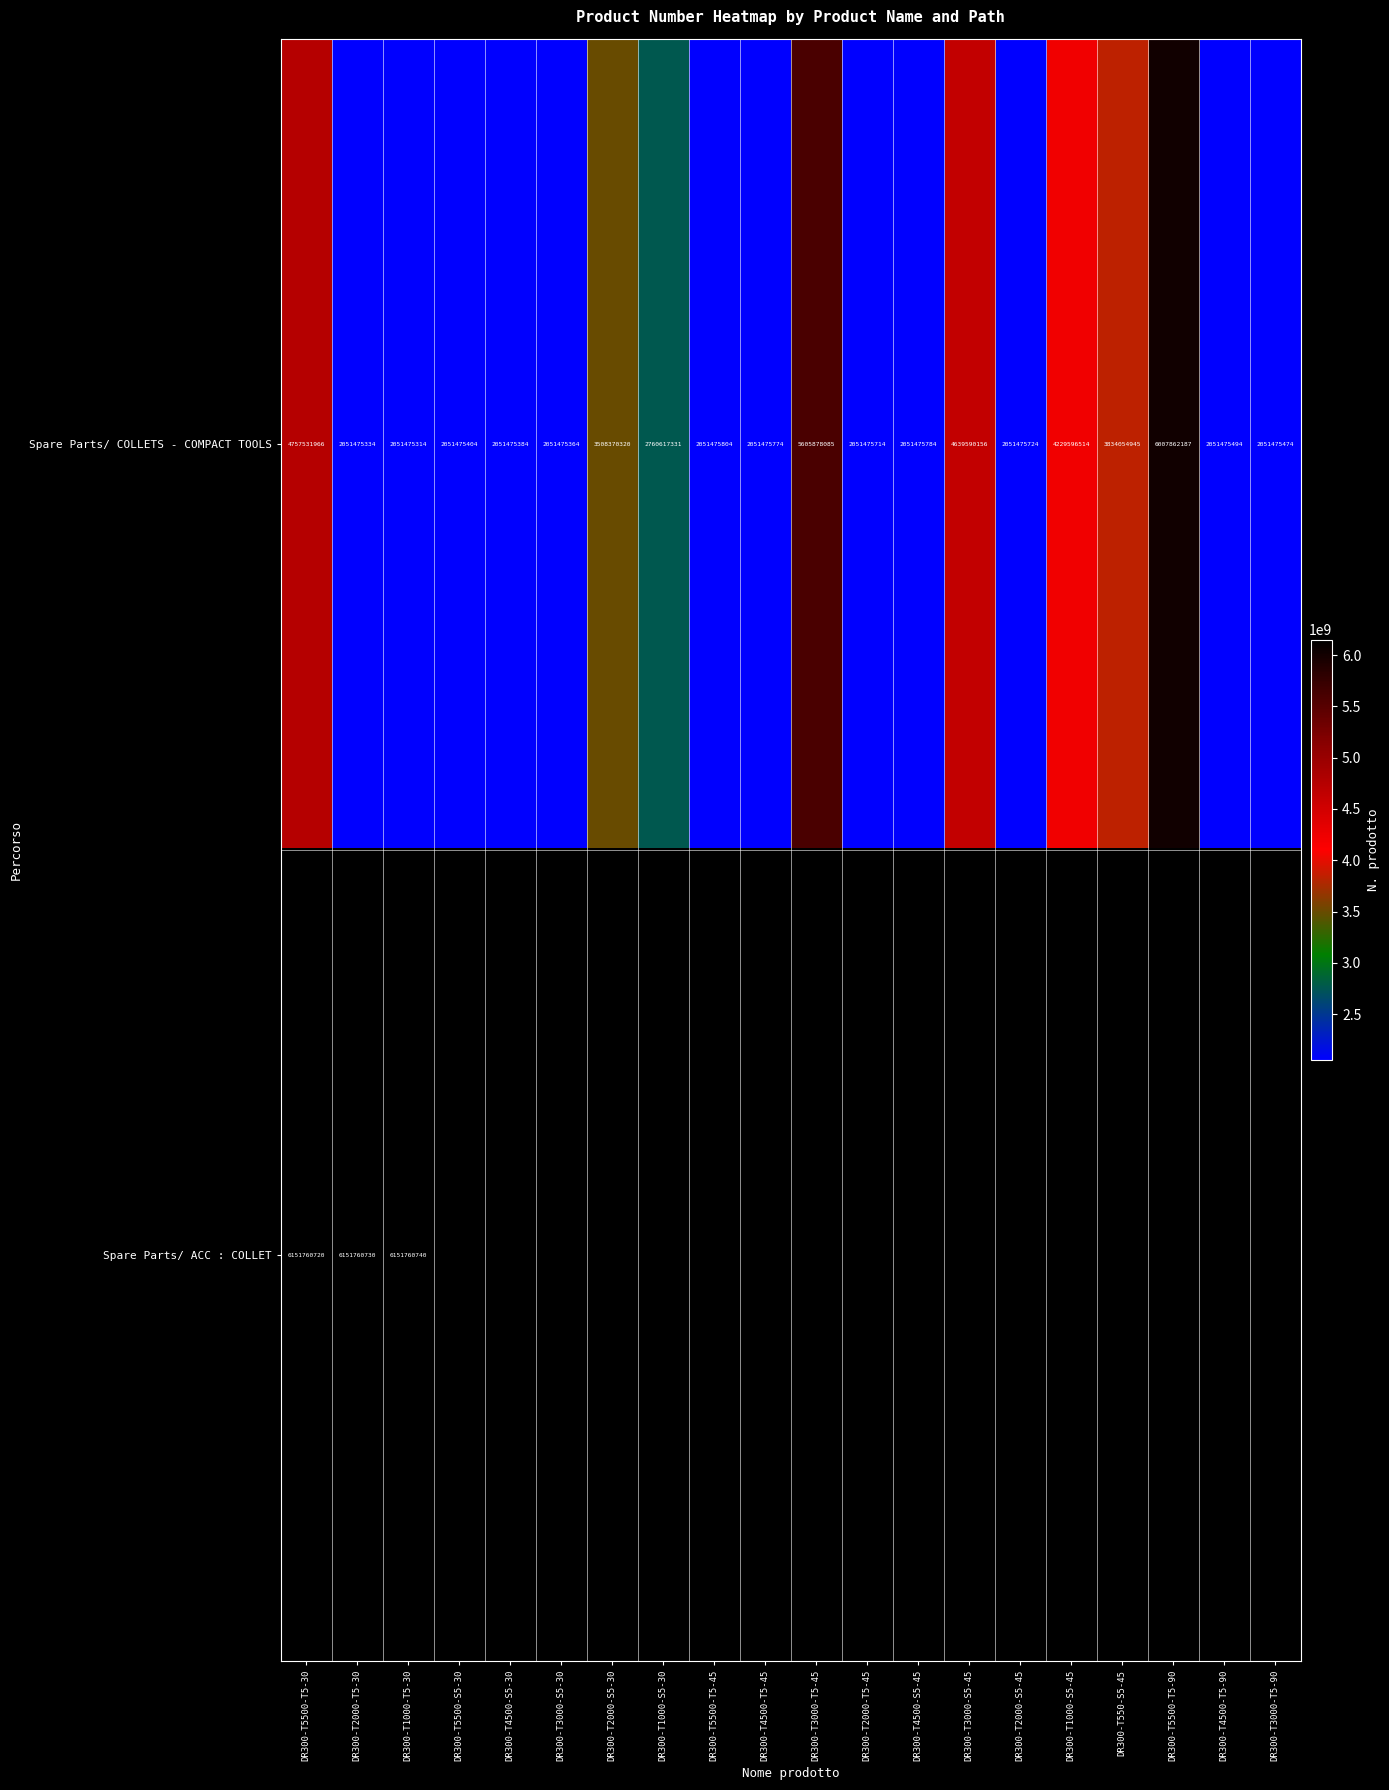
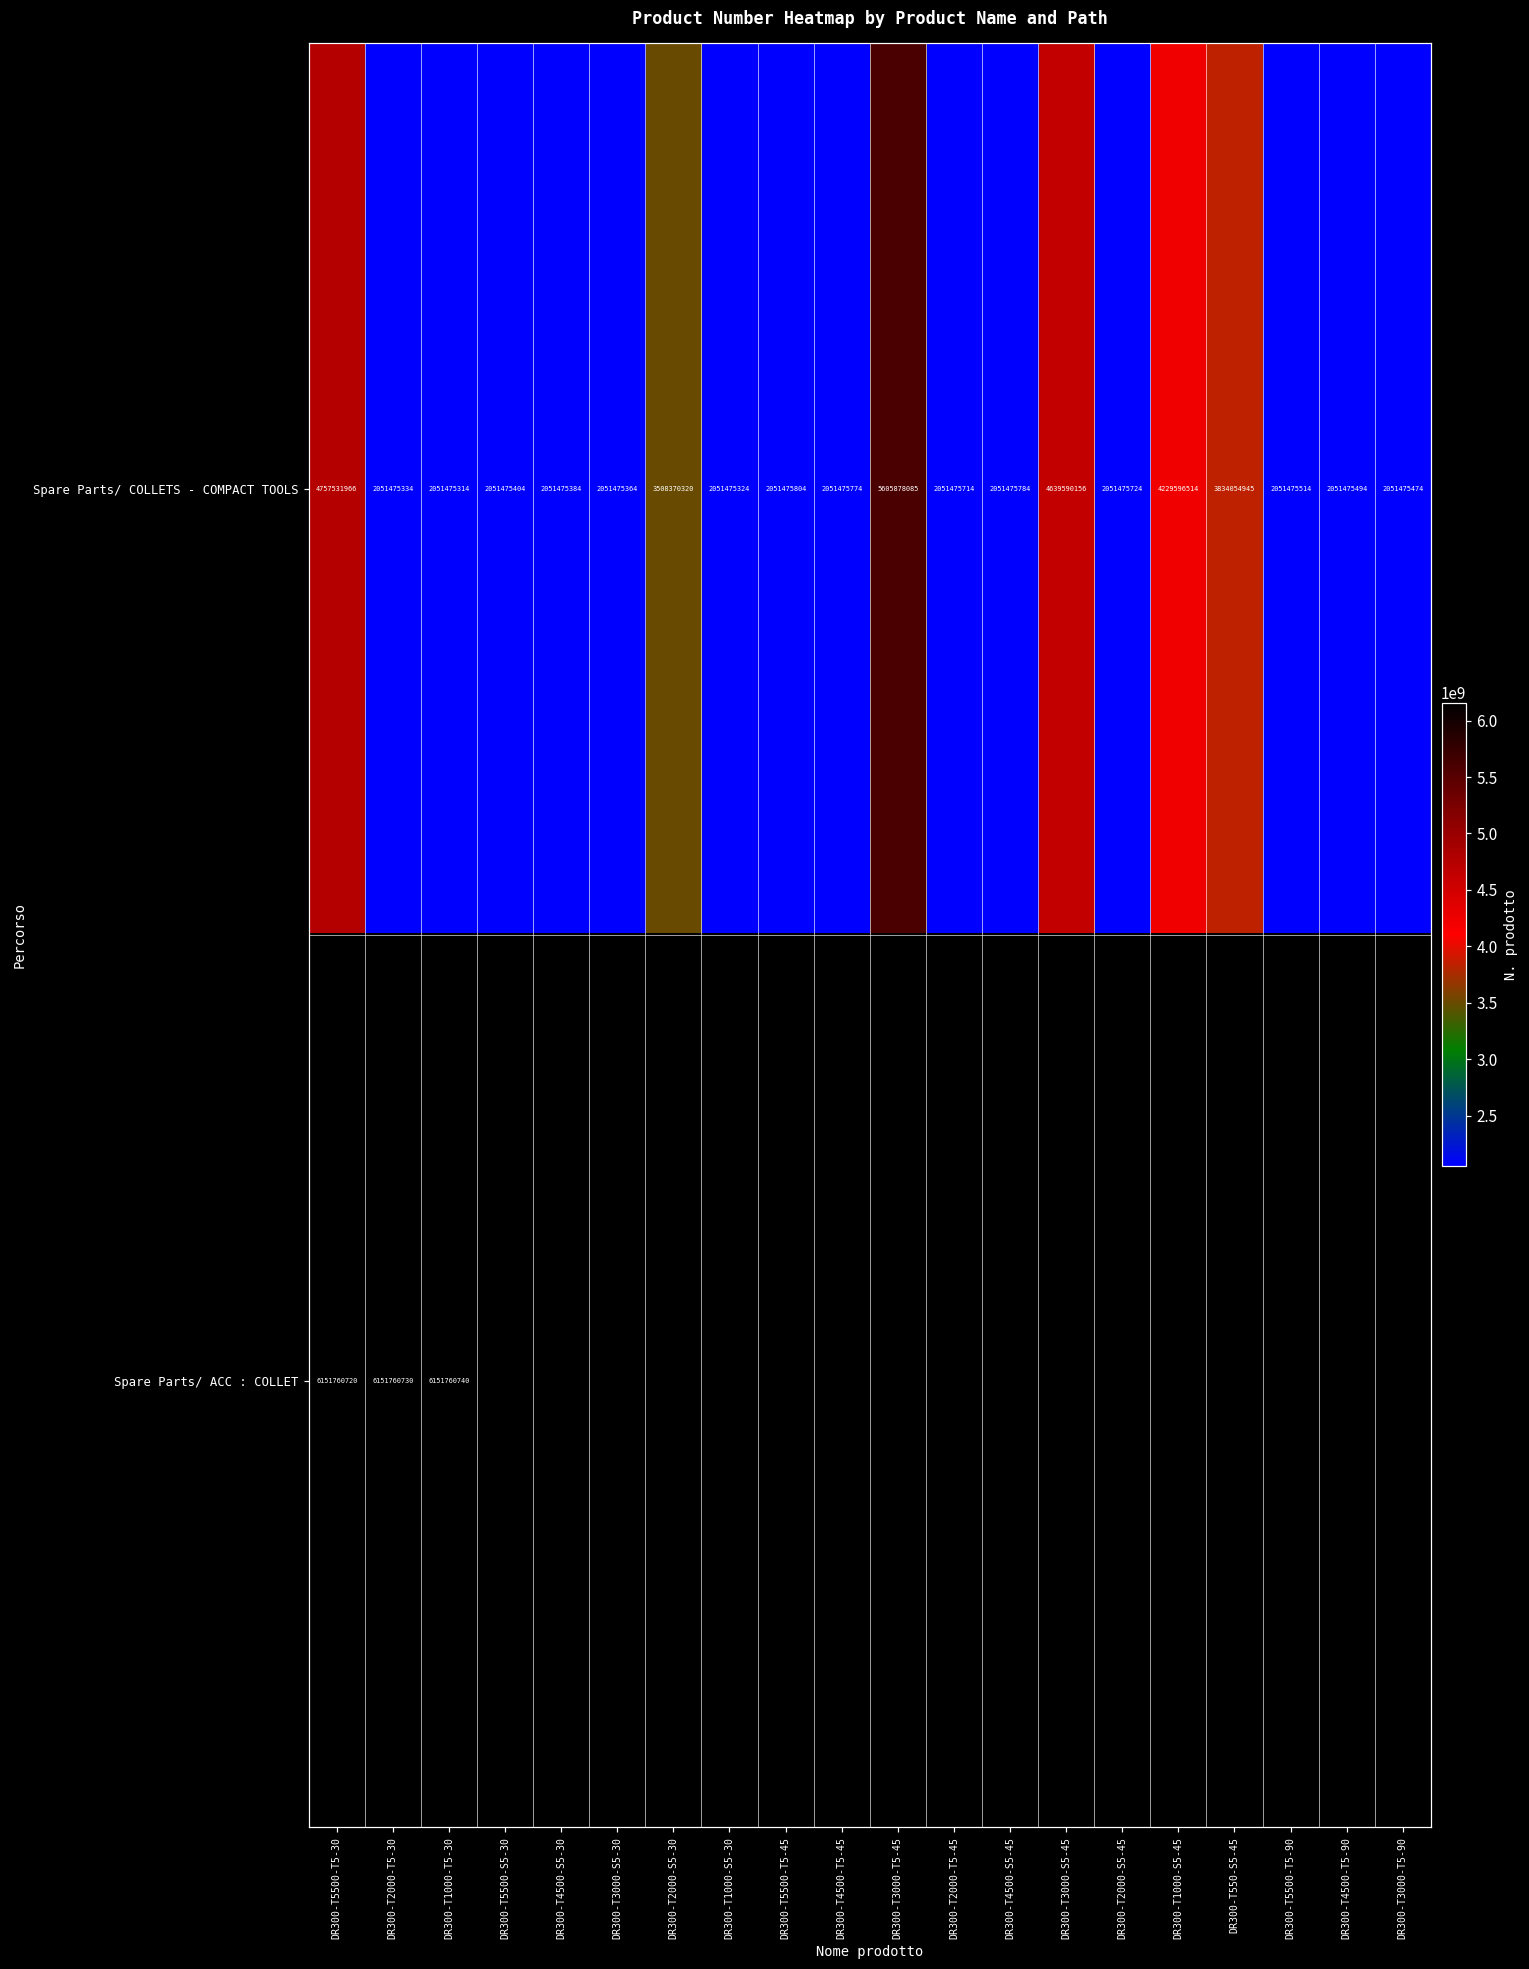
  {
    "Spare Parts/ COLLETS - COMPACT TOOLS": {
      "DR300-T5500-T5-30": 4757531966,
      "DR300-T2000-T5-30": 2051475334,
      "DR300-T1000-T5-30": 2051475314,
      "DR300-T5500-S5-30": 2051475404,
      "DR300-T4500-S5-30": 2051475384,
      "DR300-T3000-S5-30": 2051475364,
      "DR300-T2000-S5-30": 3508370320,
-     "DR300-T1000-S5-30": 2760617331,
+     "DR300-T1000-S5-30": 2051475324,
      "DR300-T5500-T5-45": 2051475804,
      "DR300-T4500-T5-45": 2051475774,
      "DR300-T3000-T5-45": 5605878085,
      "DR300-T2000-T5-45": 2051475714,
      "DR300-T4500-S5-45": 2051475784,
      "DR300-T3000-S5-45": 4639590156,
      "DR300-T2000-S5-45": 2051475724,
      "DR300-T1000-S5-45": 4229596514,
      "DR300-T550-S5-45": 3834054945,
-     "DR300-T5500-T5-90": 6007862187,
+     "DR300-T5500-T5-90": 2051475514,
      "DR300-T4500-T5-90": 2051475494,
      "DR300-T3000-T5-90": 2051475474
    },
    "Spare Parts/ ACC : COLLET": {
      "DR300-T5500-T5-30": 6151760720,
      "DR300-T2000-T5-30": 6151760730,
      "DR300-T1000-T5-30": 6151760740
    }
  }
